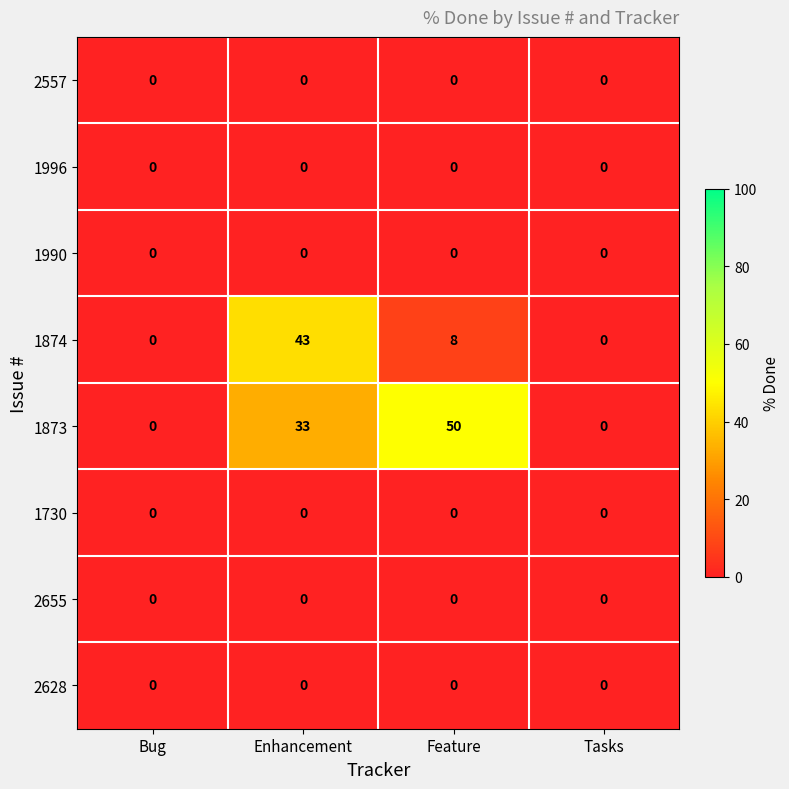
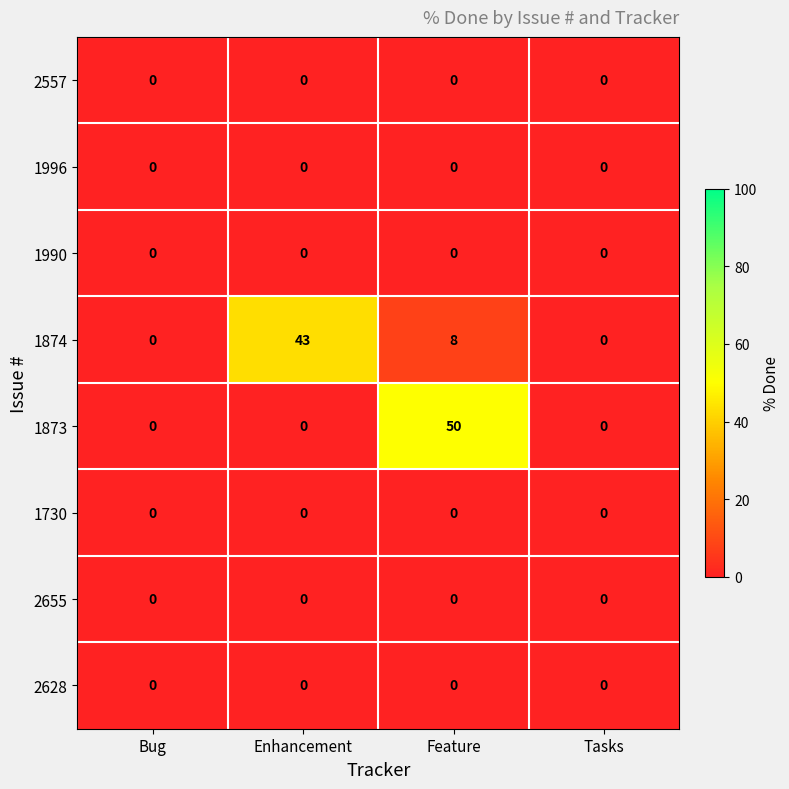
  {
    "2557": {
      "Bug": 0,
      "Enhancement": 0,
      "Feature": 0,
      "Tasks": 0
    },
    "1996": {
      "Bug": 0,
      "Enhancement": 0,
      "Feature": 0,
      "Tasks": 0
    },
    "1990": {
      "Bug": 0,
      "Enhancement": 0,
      "Feature": 0,
      "Tasks": 0
    },
    "1874": {
      "Bug": 0,
      "Enhancement": 43,
      "Feature": 8,
      "Tasks": 0
    },
    "1873": {
      "Bug": 0,
-     "Enhancement": 33,
+     "Enhancement": 0,
      "Feature": 50,
      "Tasks": 0
    },
    "1730": {
      "Bug": 0,
      "Enhancement": 0,
      "Feature": 0,
      "Tasks": 0
    },
    "2655": {
      "Bug": 0,
      "Enhancement": 0,
      "Feature": 0,
      "Tasks": 0
    },
    "2628": {
      "Bug": 0,
      "Enhancement": 0,
      "Feature": 0,
      "Tasks": 0
    }
  }
